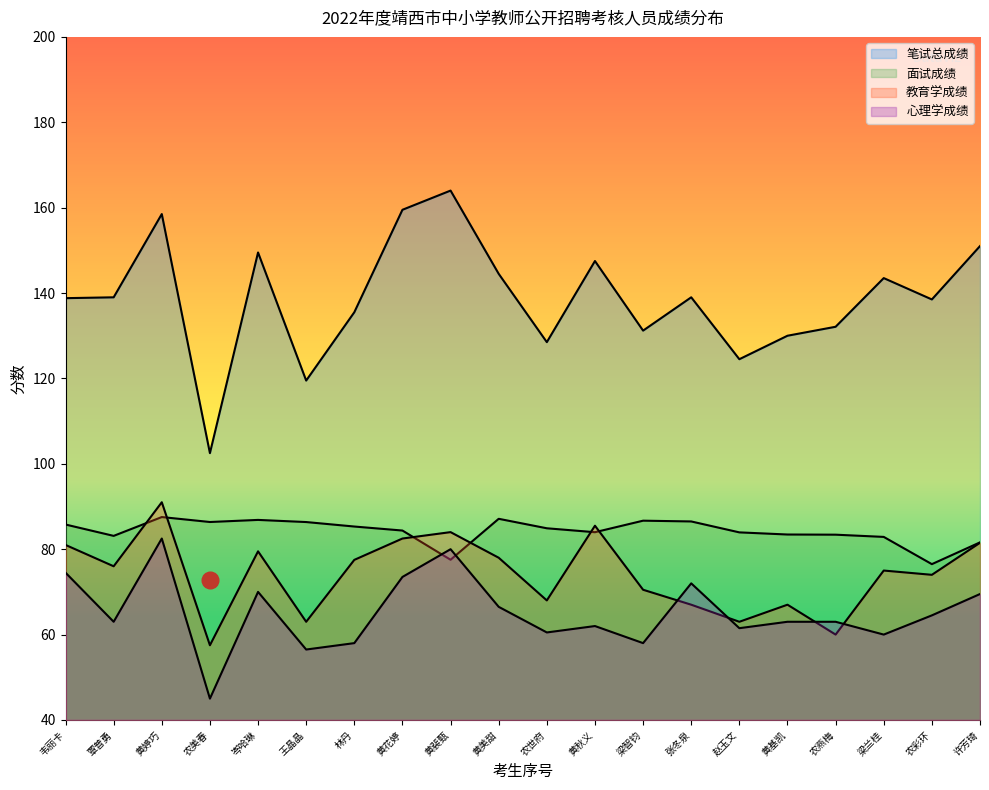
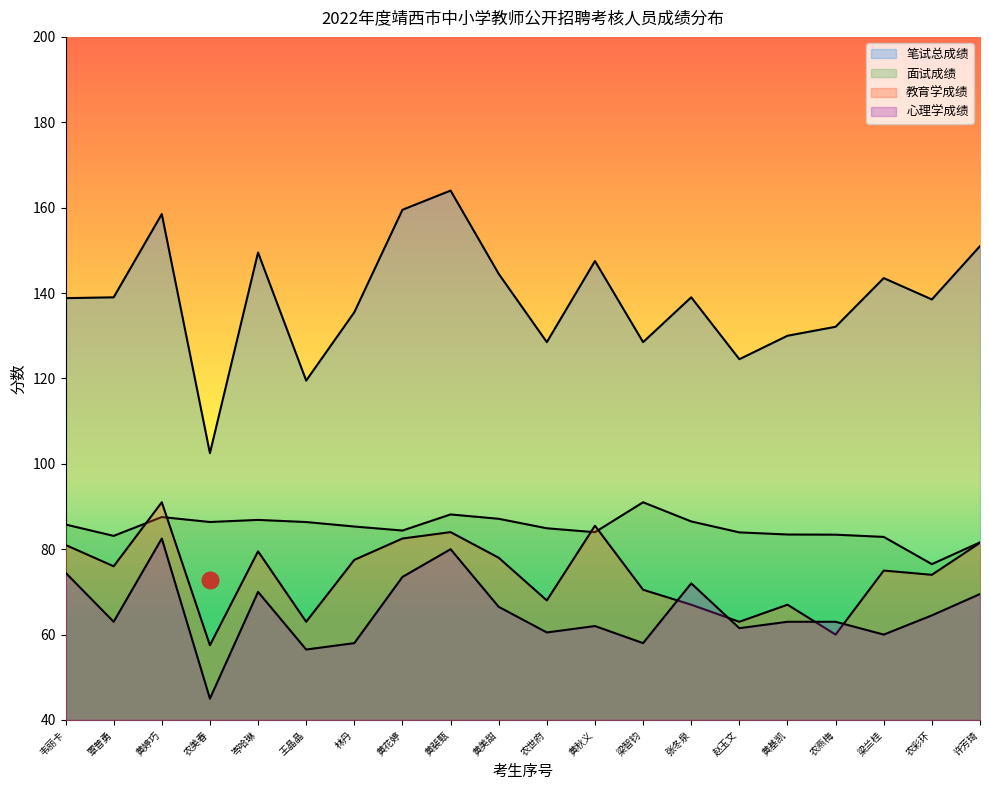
  {
    "笔试总成绩": {
      "韦丽卡": 139,
      "覃普勇": 139,
      "黄婷巧": 159,
      "农美春": 103,
      "岑哈琳": 150,
      "王晶晶": 120,
      "林丹": 136,
      "黄花婷": 160,
      "黄裴甄": 164,
      "黄美甜": 145,
      "农世府": 129,
      "黄秋义": 148,
-     "梁智钧": 131,
+     "梁智钧": 129,
      "张冬泉": 139,
      "赵玉文": 125,
      "黄基凯": 130,
      "农燕梅": 132,
      "梁兰桂": 144,
      "农彩环": 139,
      "许芳琦": 151
    },
    "面试成绩": {
      "韦丽卡": 86,
      "覃普勇": 83,
      "黄婷巧": 88,
      "农美春": 86,
      "岑哈琳": 87,
      "王晶晶": 86,
      "林丹": 85,
      "黄花婷": 84,
-     "黄裴甄": 78,
+     "黄裴甄": 88,
      "黄美甜": 87,
      "农世府": 85,
      "黄秋义": 84,
-     "梁智钧": 87,
+     "梁智钧": 91,
      "张冬泉": 87,
      "赵玉文": 84,
      "黄基凯": 83,
      "农燕梅": 83,
      "梁兰桂": 83,
      "农彩环": 77
    },
    "教育学成绩": {
      "韦丽卡": 81,
      "覃普勇": 76,
      "黄婷巧": 91,
      "农美春": 58,
      "岑哈琳": 80,
      "王晶晶": 63,
      "林丹": 78,
      "黄花婷": 83,
      "黄裴甄": 84,
      "黄美甜": 78,
      "农世府": 68,
      "黄秋义": 86,
      "梁智钧": 71,
      "张冬泉": 67,
      "赵玉文": 63,
      "黄基凯": 67,
      "农燕梅": 60,
      "梁兰桂": 75,
      "农彩环": 74
    },
    "心理学成绩": {
      "韦丽卡": 75,
      "覃普勇": 63,
      "黄婷巧": 83,
      "农美春": 45,
      "岑哈琳": 70,
      "王晶晶": 57,
      "林丹": 58,
      "黄花婷": 74,
      "黄裴甄": 80,
      "黄美甜": 67,
      "农世府": 61,
      "黄秋义": 62,
      "梁智钧": 58,
      "张冬泉": 72,
      "赵玉文": 62,
      "黄基凯": 63,
      "农燕梅": 63,
      "梁兰桂": 60,
      "农彩环": 65,
      "许芳琦": 70
    }
  }
